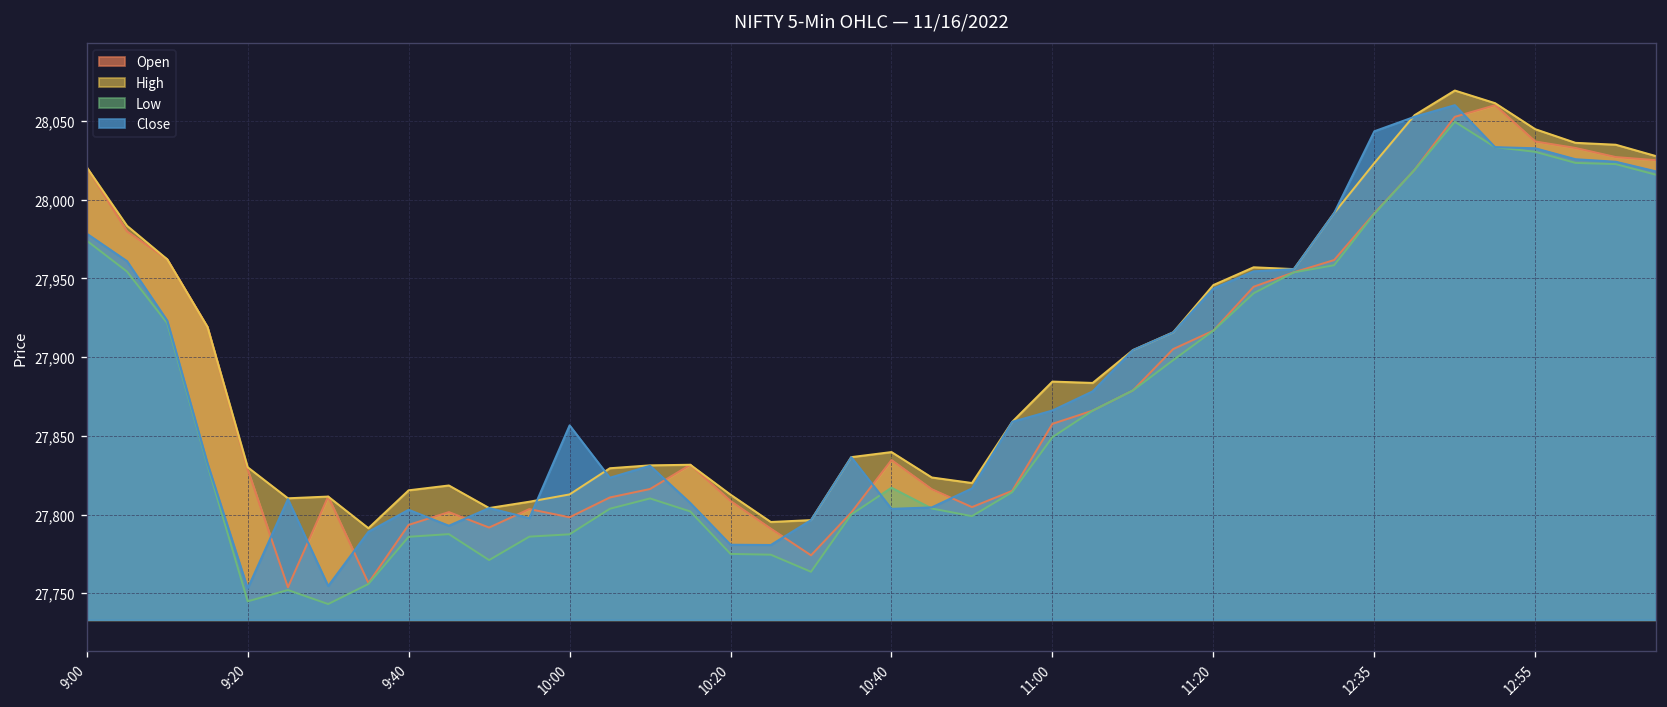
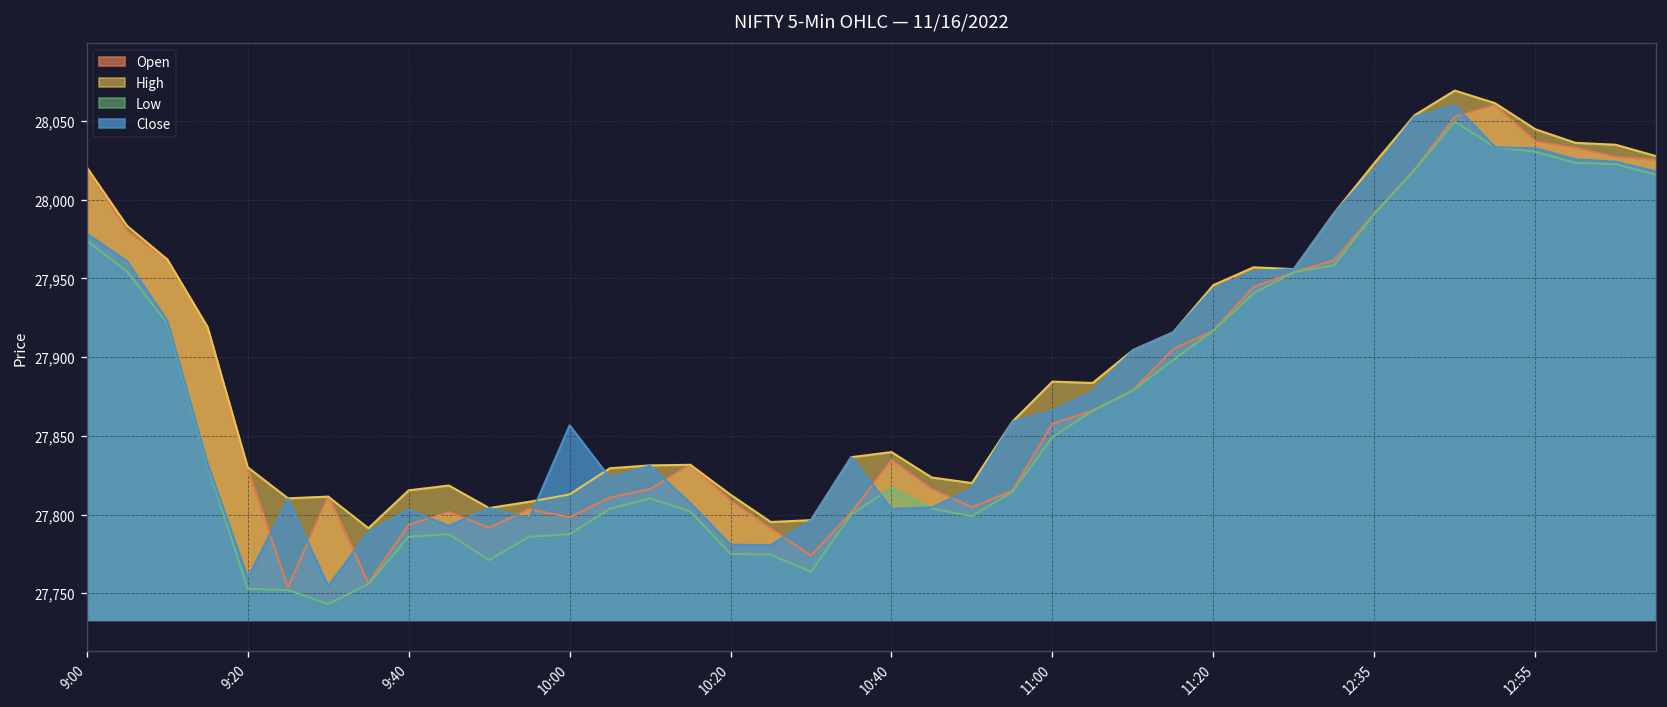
  {
    "Low": {
      "9:00": "27,974",
-     "9:20": "27,745",
+     "9:20": "27,753",
      "9:40": "27,786",
      "10:00": "27,787",
      "10:20": "27,775",
      "10:40": "27,817",
      "11:00": "27,849",
      "12:55": "28,030"
    },
    "Close": {
      "9:00": "27,978",
-     "9:20": "27,753",
+     "9:20": "27,760",
      "9:40": "27,803",
      "10:00": "27,857",
      "10:20": "27,781",
      "10:40": "27,804",
      "11:00": "27,866",
      "11:20": "27,943",
-     "12:35": "28,043",
+     "12:35": "28,019",
      "12:55": "28,033"
    }
  }
